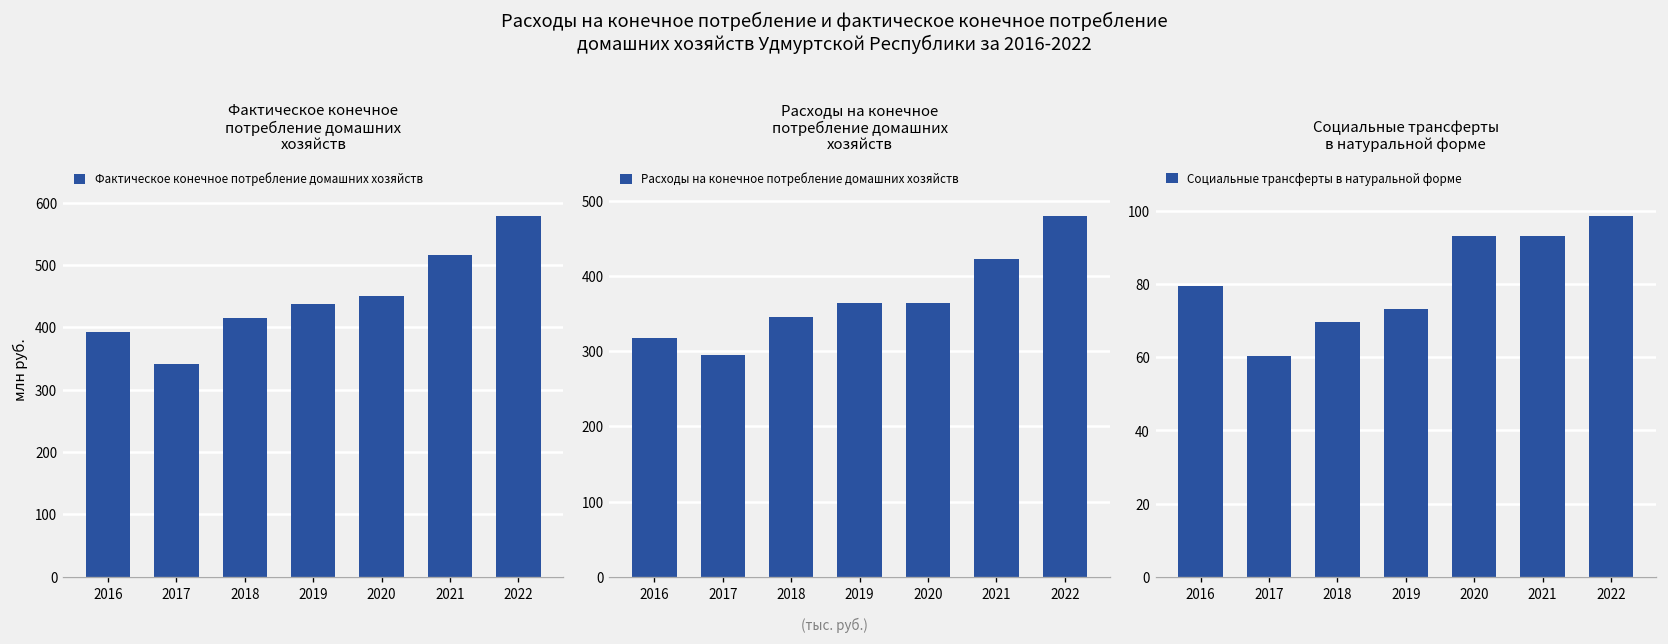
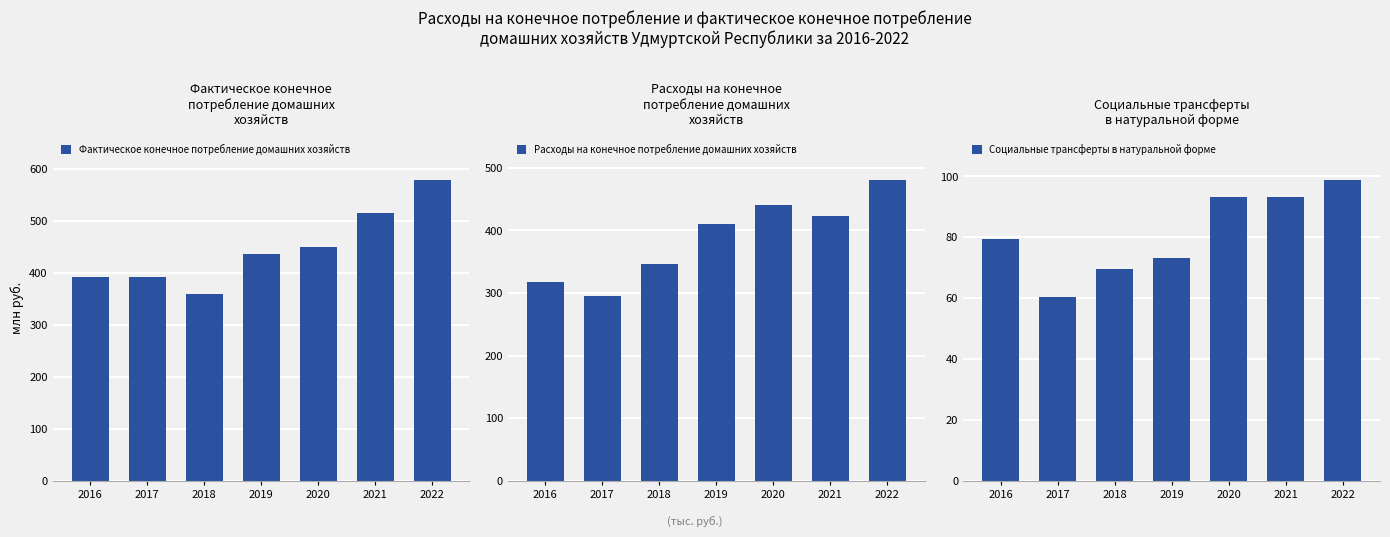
  {
    "Фактическое конечное потребление домашних хозяйств": {
      "2016": 390,
-     "2017": 340,
-     "2018": 420,
+     "2017": 390,
+     "2018": 360,
      "2019": 440,
      "2020": 450,
      "2021": 520,
      "2022": 580
    },
    "Расходы на конечное потребление домашних хозяйств": {
      "2016": 320,
      "2017": 300,
      "2018": 350,
-     "2019": 360,
-     "2020": 360,
+     "2019": 410,
+     "2020": 440,
      "2021": 420,
      "2022": 480
    },
    "Социальные трансферты в натуральной форме": {
      "2016": 80,
      "2017": 60,
      "2018": 70,
      "2019": 73,
      "2020": 93,
      "2021": 93,
      "2022": 99
    }
  }
